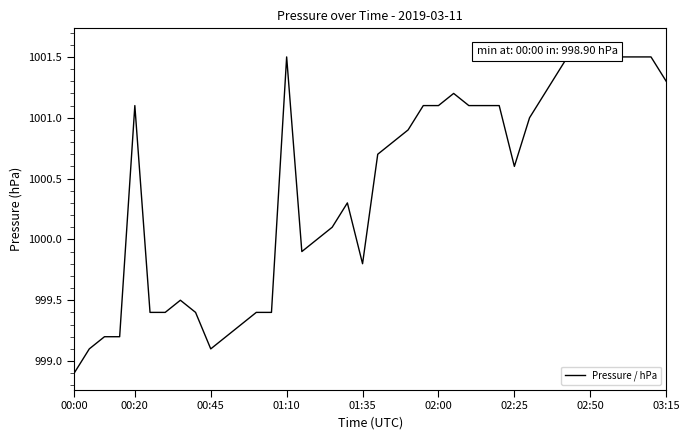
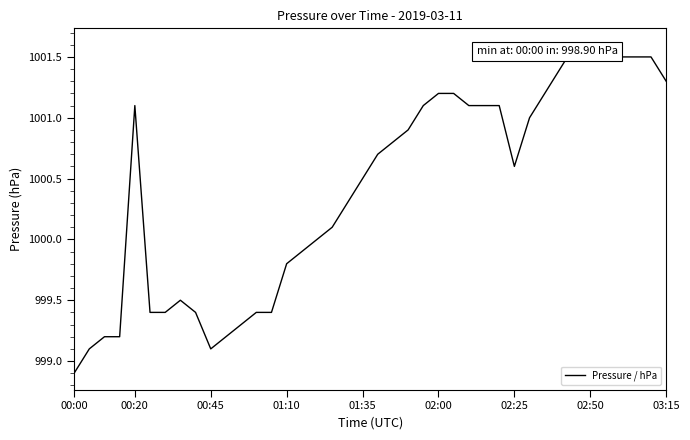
  {
    "00:00": 998.9,
    "00:20": 1001.1,
    "00:45": 999.1,
-   "01:10": 1001.5,
-   "01:35": 999.8,
-   "02:00": 1001.1,
+   "01:10": 999.8,
+   "01:35": 1000.5,
+   "02:00": 1001.2,
    "02:25": 1000.6,
    "03:15": 1001.3
  }
